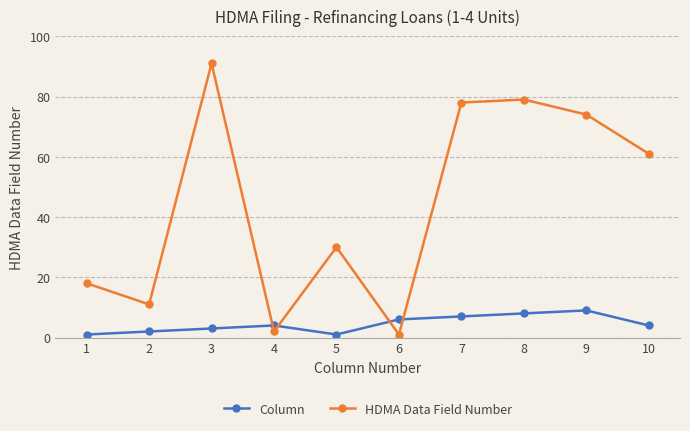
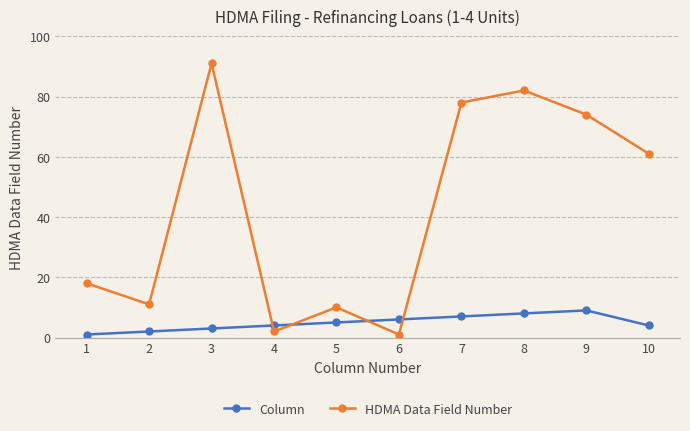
  {
    "Column": {
      "1": 1,
      "2": 2,
      "3": 3,
      "4": 4,
-     "5": 1,
+     "5": 5,
      "6": 6,
      "7": 7,
      "8": 8,
      "9": 9,
      "10": 4
    },
    "HDMA Data Field Number": {
      "1": 18,
      "2": 11,
      "3": 91,
      "4": 2,
-     "5": 30,
+     "5": 10,
      "6": 1,
      "7": 78,
-     "8": 79,
+     "8": 82,
      "9": 74,
      "10": 61
    }
  }
